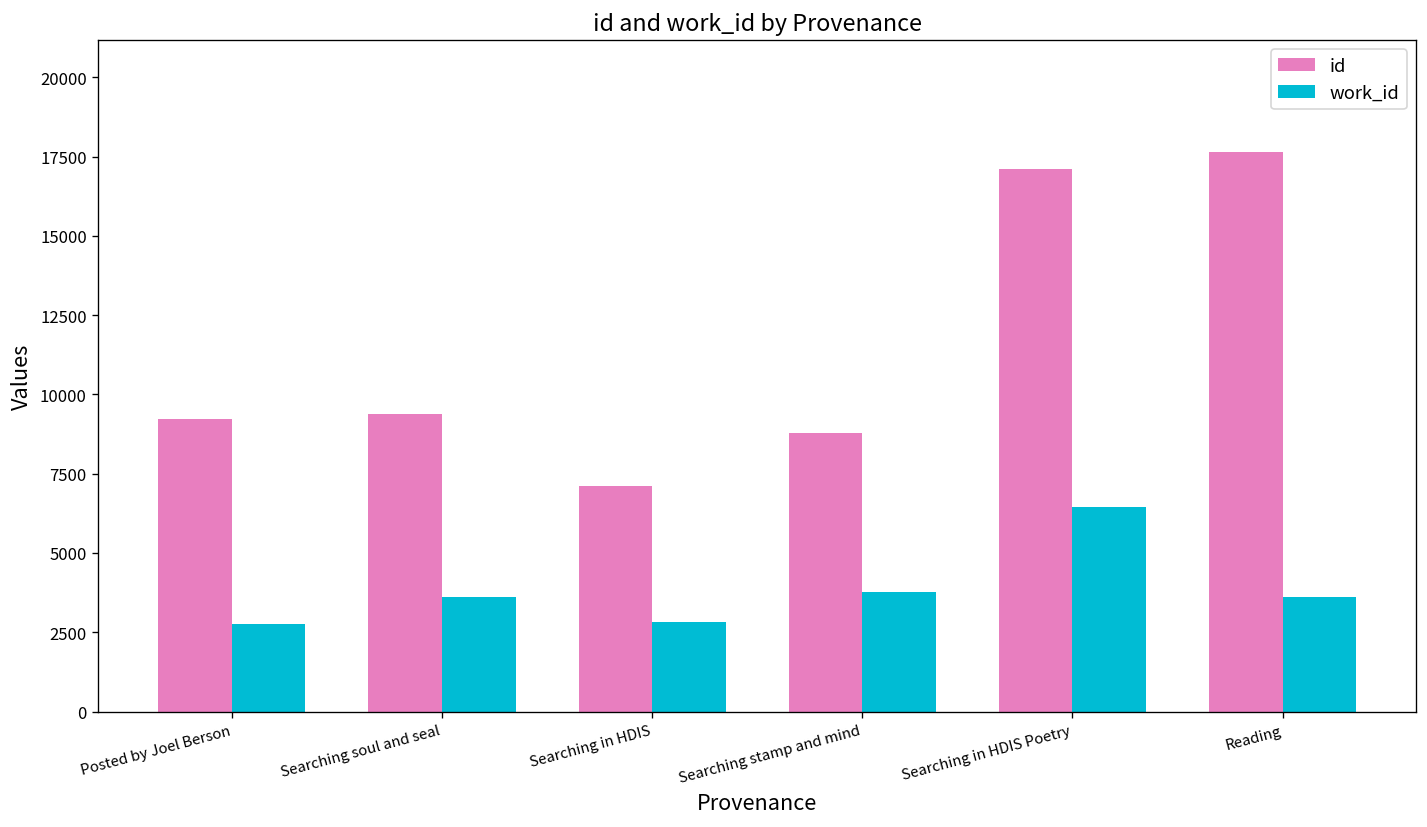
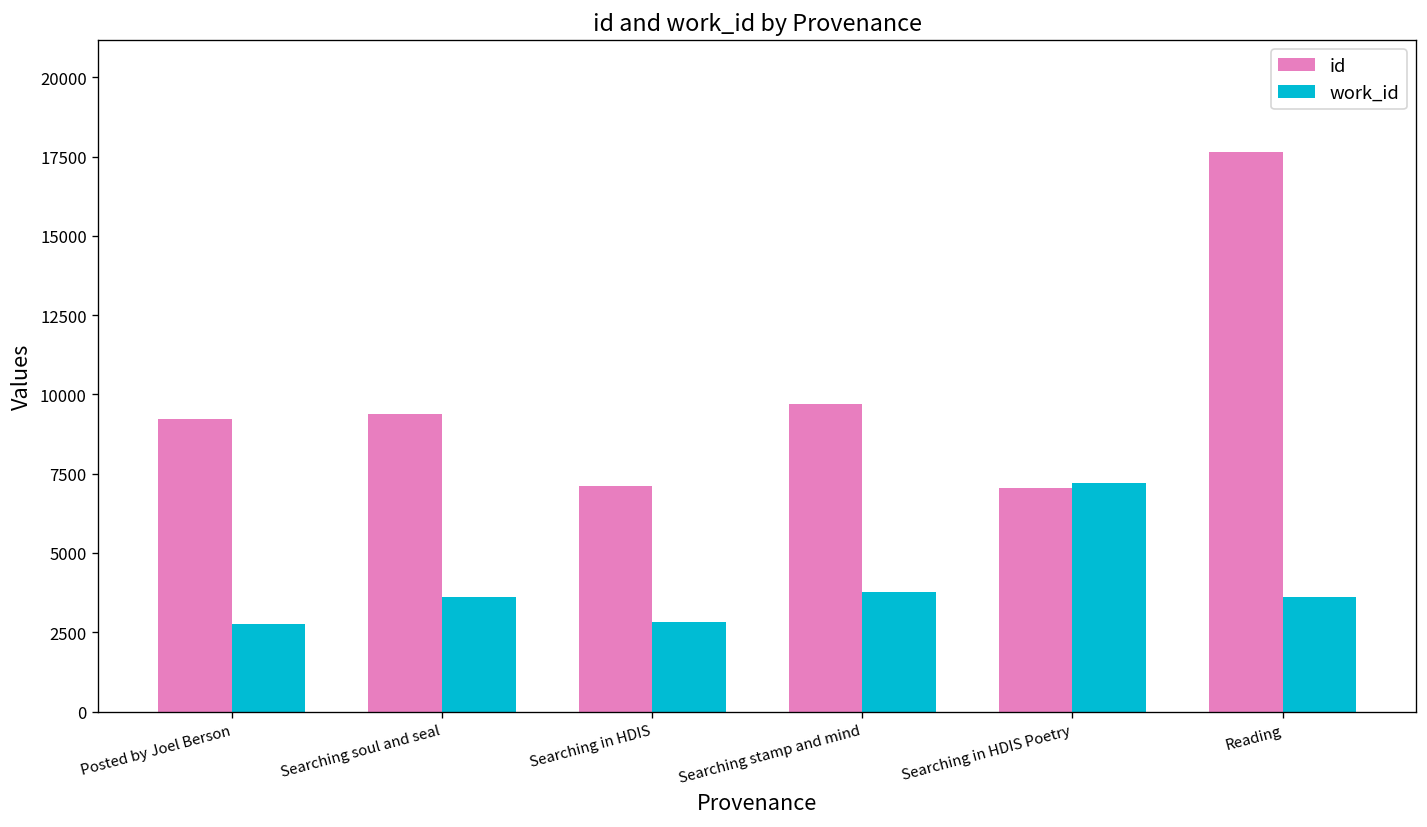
  {
    "id": {
      "Posted by Joel Berson": 9200,
      "Searching soul and seal": 9400,
      "Searching in HDIS": 7100,
-     "Searching stamp and mind": 8800,
-     "Searching in HDIS Poetry": 17100,
+     "Searching stamp and mind": 9700,
+     "Searching in HDIS Poetry": 7000,
      "Reading": 17600
    },
    "work_id": {
      "Posted by Joel Berson": 2800,
      "Searching soul and seal": 3600,
      "Searching in HDIS": 2800,
      "Searching stamp and mind": 3800,
-     "Searching in HDIS Poetry": 6400,
+     "Searching in HDIS Poetry": 7200,
      "Reading": 3600
    }
  }
